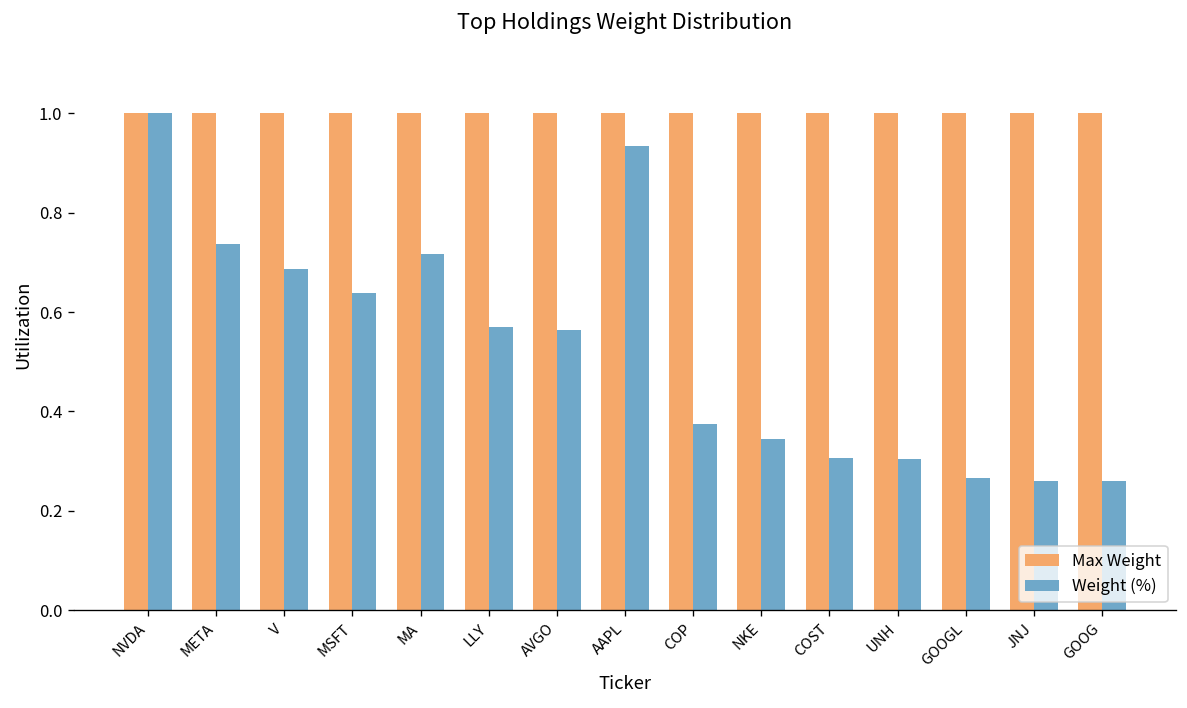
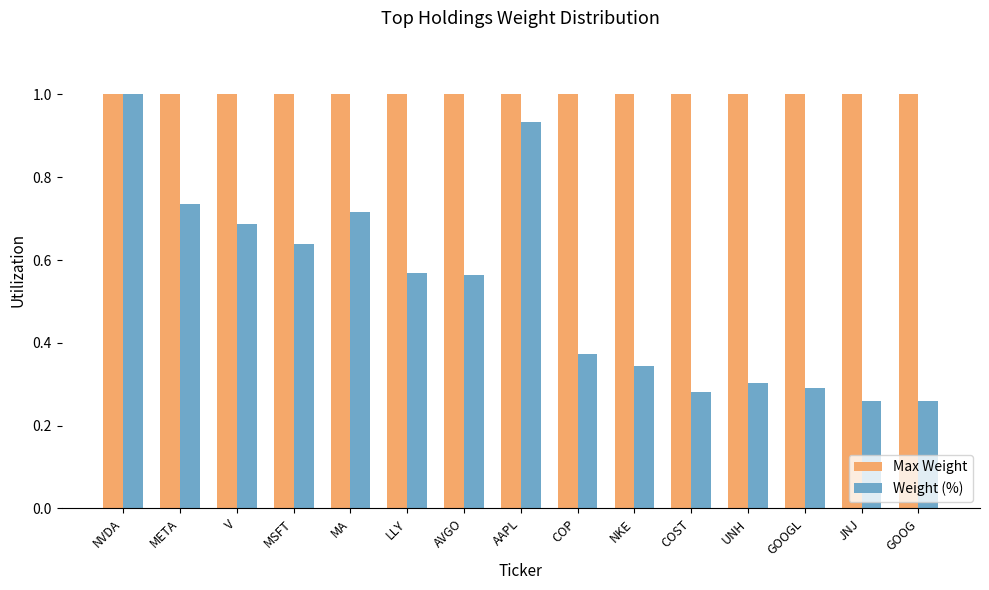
  {
    "Max Weight": {
      "NVDA": 1.00,
      "META": 1.00,
      "V": 1.00,
      "MSFT": 1.00,
      "MA": 1.00,
      "LLY": 1.00,
      "AVGO": 1.00,
      "AAPL": 1.00,
      "COP": 1.00,
      "NKE": 1.00,
      "COST": 1.00,
      "UNH": 1.00,
      "GOOGL": 1.00,
      "JNJ": 1.00,
      "GOOG": 1.00
    },
    "Weight (%)": {
      "NVDA": 1.00,
      "META": 0.74,
      "V": 0.69,
      "MSFT": 0.64,
      "MA": 0.72,
      "LLY": 0.57,
      "AVGO": 0.56,
      "AAPL": 0.93,
      "COP": 0.37,
      "NKE": 0.34,
-     "COST": 0.31,
+     "COST": 0.28,
      "UNH": 0.30,
-     "GOOGL": 0.27,
+     "GOOGL": 0.29,
      "JNJ": 0.26,
      "GOOG": 0.26
    }
  }
